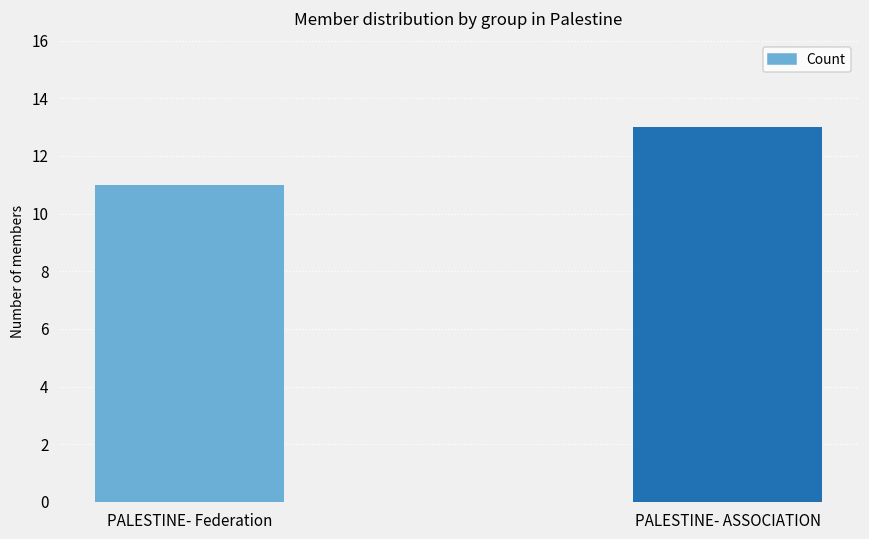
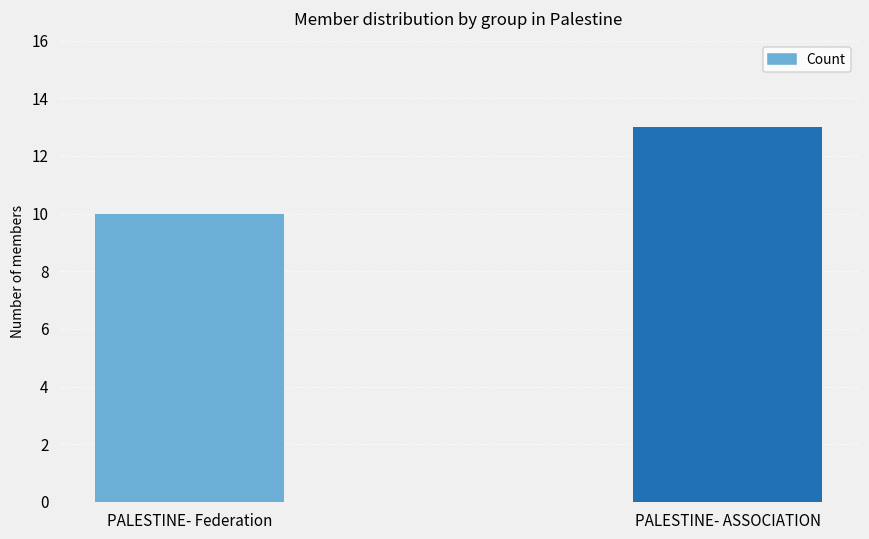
  {
-   "PALESTINE- Federation": 11,
+   "PALESTINE- Federation": 10,
    "PALESTINE- ASSOCIATION": 13
  }
